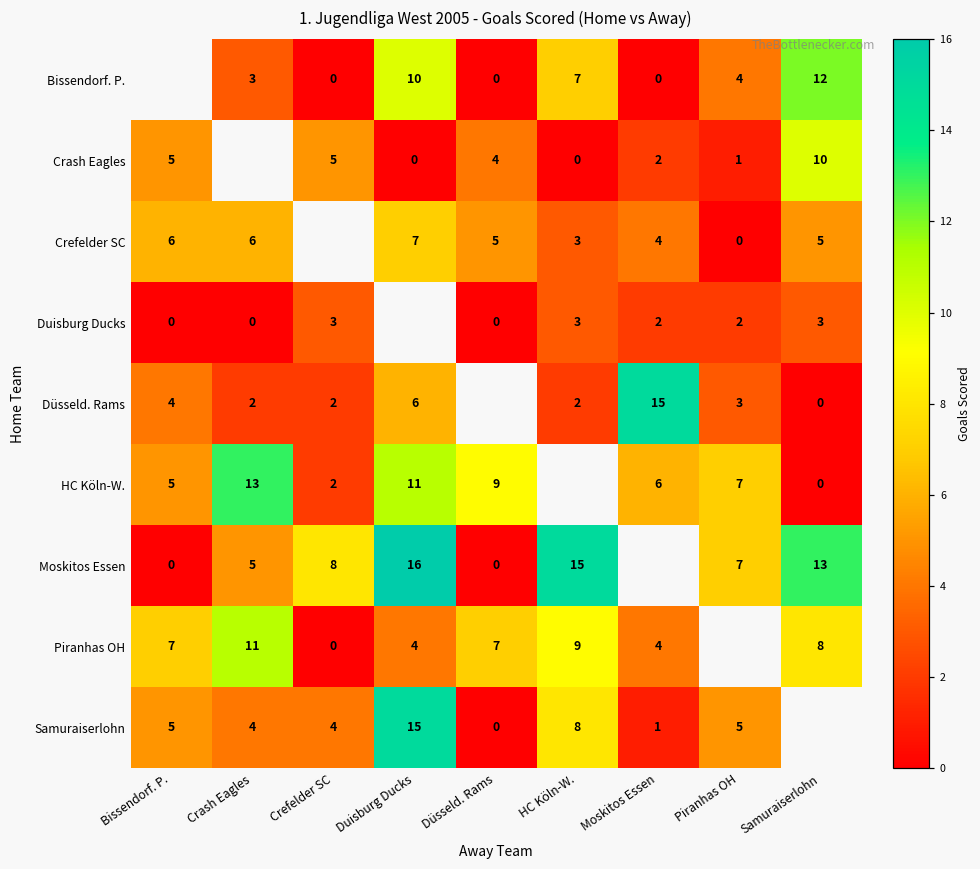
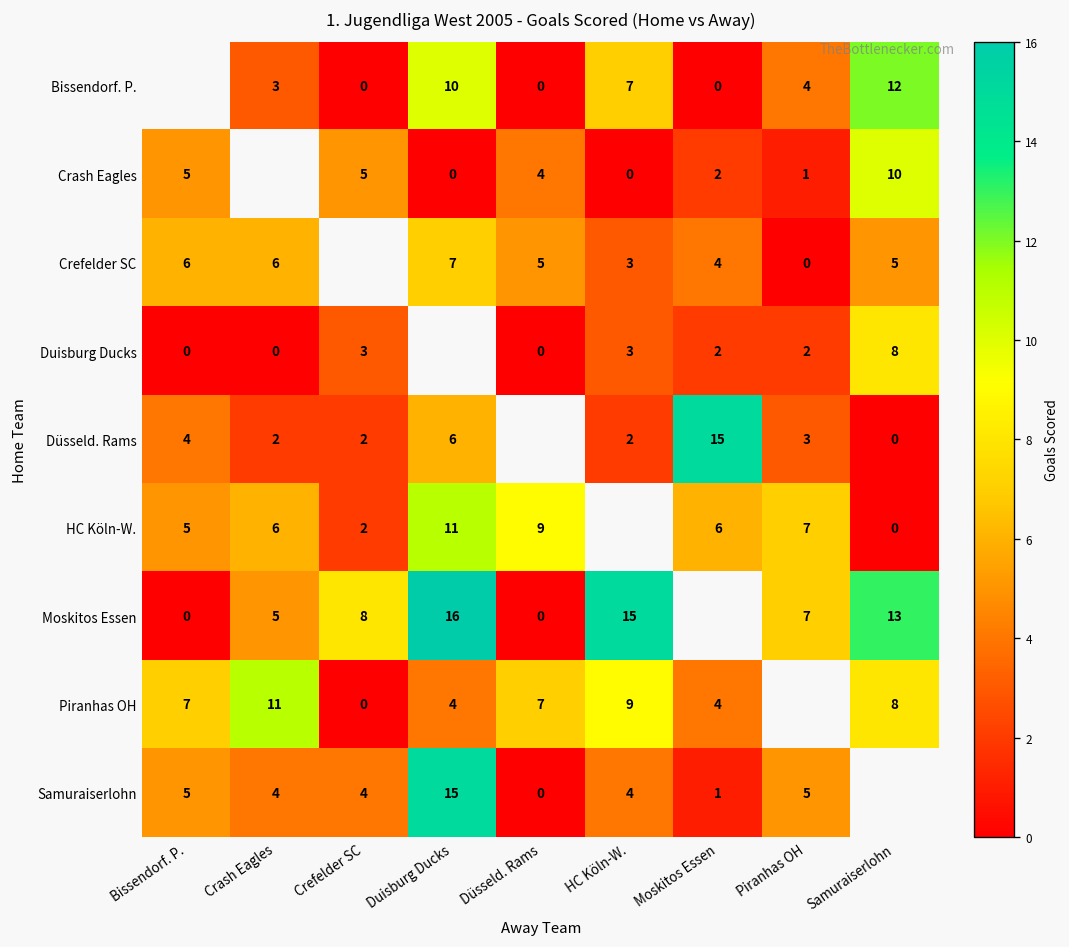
  {
    "Bissendorf. P.": {
      "Crash Eagles": 3,
      "Crefelder SC": 0,
      "Duisburg Ducks": 10,
      "Düsseld. Rams": 0,
      "HC Köln-W.": 7,
      "Moskitos Essen": 0,
      "Piranhas OH": 4
    },
    "Crash Eagles": {
      "Bissendorf. P.": 5,
      "Crefelder SC": 5,
      "Duisburg Ducks": 0,
      "Düsseld. Rams": 4,
      "HC Köln-W.": 0,
      "Moskitos Essen": 2,
      "Piranhas OH": 1,
      "Samuraiserlohn": 10
    },
    "Crefelder SC": {
      "Bissendorf. P.": 6,
      "Crash Eagles": 6,
      "Duisburg Ducks": 7,
      "Düsseld. Rams": 5,
      "HC Köln-W.": 3,
      "Moskitos Essen": 4,
      "Piranhas OH": 0,
      "Samuraiserlohn": 5
    },
    "Duisburg Ducks": {
      "Bissendorf. P.": 0,
      "Crash Eagles": 0,
      "Crefelder SC": 3,
      "Düsseld. Rams": 0,
      "HC Köln-W.": 3,
      "Moskitos Essen": 2,
      "Piranhas OH": 2,
-     "Samuraiserlohn": 3
+     "Samuraiserlohn": 8
    },
    "Düsseld. Rams": {
      "Bissendorf. P.": 4,
      "Crash Eagles": 2,
      "Crefelder SC": 2,
      "Duisburg Ducks": 6,
      "HC Köln-W.": 2,
      "Moskitos Essen": 15,
      "Piranhas OH": 3,
      "Samuraiserlohn": 0
    },
    "HC Köln-W.": {
      "Bissendorf. P.": 5,
-     "Crash Eagles": 13,
+     "Crash Eagles": 6,
      "Crefelder SC": 2,
      "Duisburg Ducks": 11,
      "Düsseld. Rams": 9,
      "Moskitos Essen": 6,
      "Piranhas OH": 7,
      "Samuraiserlohn": 0
    },
    "Moskitos Essen": {
      "Bissendorf. P.": 0,
      "Crash Eagles": 5,
      "Crefelder SC": 8,
      "Duisburg Ducks": 16,
      "Düsseld. Rams": 0,
      "HC Köln-W.": 15,
      "Piranhas OH": 7,
      "Samuraiserlohn": 13
    },
    "Piranhas OH": {
      "Bissendorf. P.": 7,
      "Crash Eagles": 11,
      "Crefelder SC": 0,
      "Duisburg Ducks": 4,
      "Düsseld. Rams": 7,
      "HC Köln-W.": 9,
      "Moskitos Essen": 4,
      "Samuraiserlohn": 8
    },
    "Samuraiserlohn": {
      "Bissendorf. P.": 5,
      "Crash Eagles": 4,
      "Crefelder SC": 4,
      "Duisburg Ducks": 15,
      "Düsseld. Rams": 0,
-     "HC Köln-W.": 8,
+     "HC Köln-W.": 4,
      "Moskitos Essen": 1,
      "Piranhas OH": 5
    }
  }
